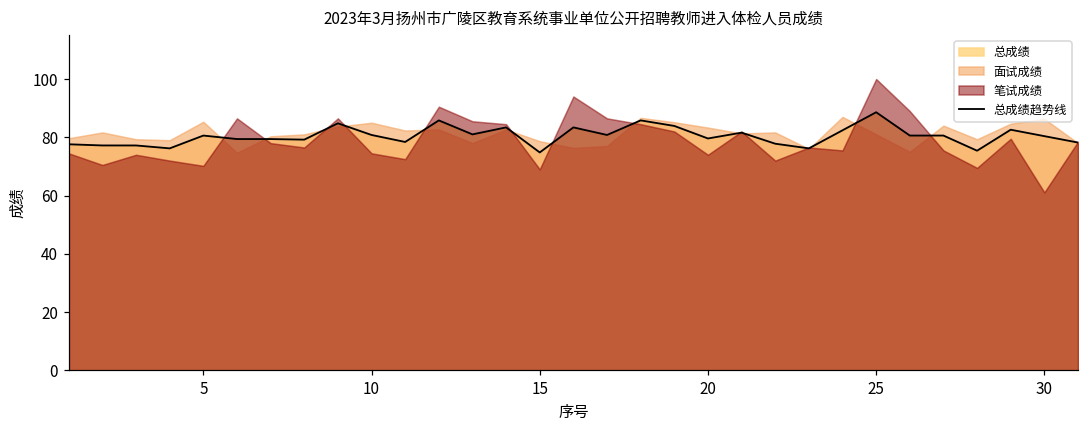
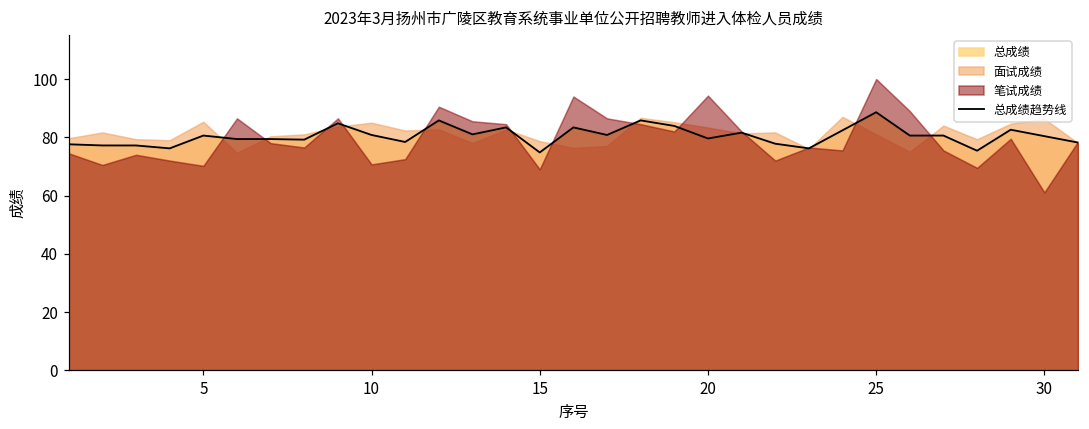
  {
    "笔试成绩": {
      "5": 70,
-     "10": 75,
+     "10": 71,
      "15": 69,
-     "20": 74,
+     "20": 94,
      "25": 100,
      "30": 61
    }
  }
